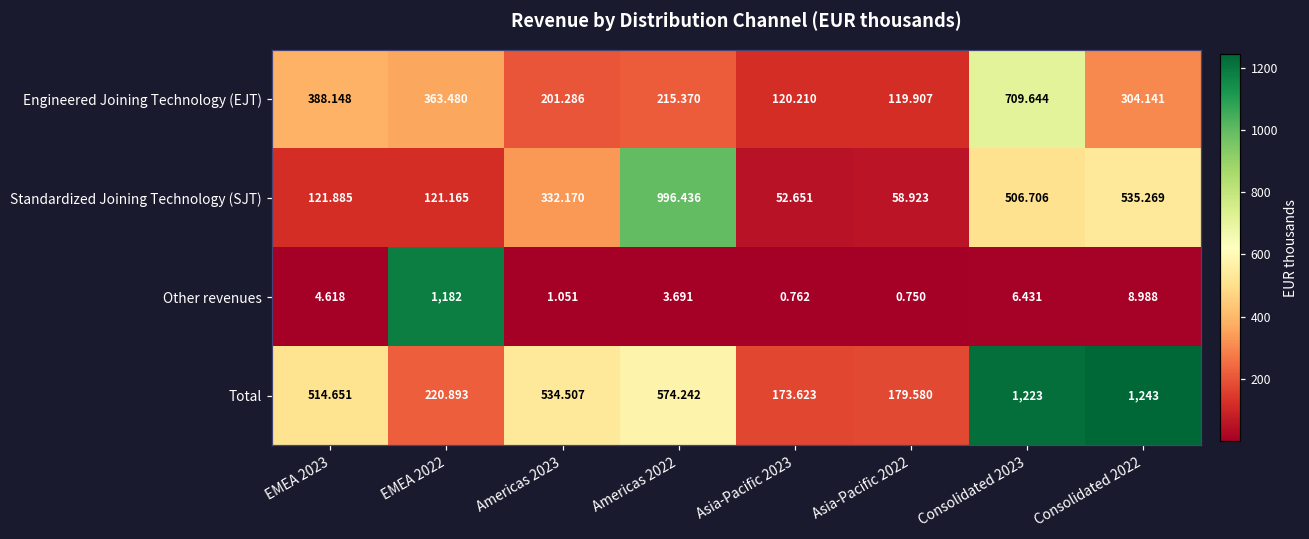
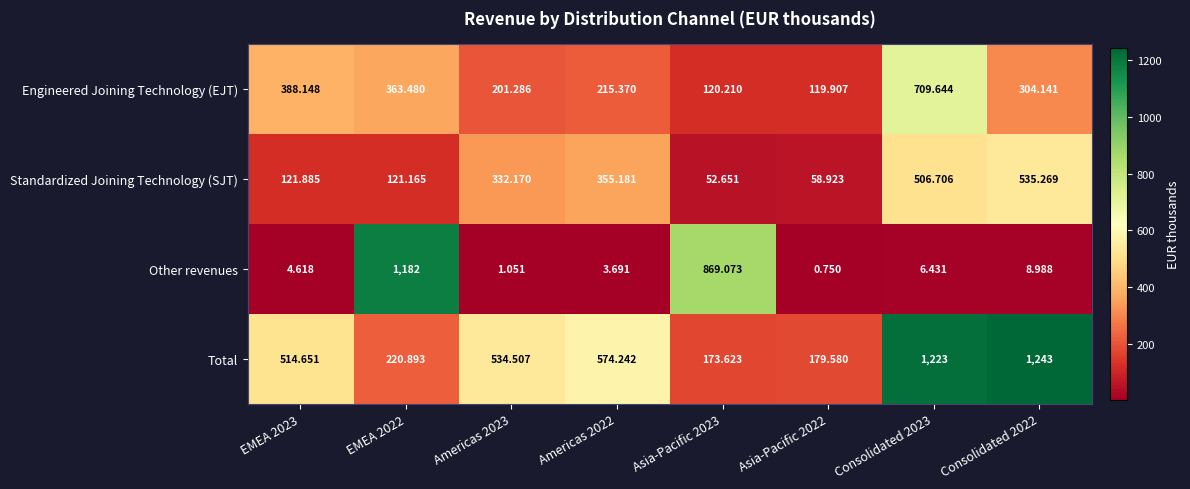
  {
    "Engineered Joining Technology (EJT)": {
      "EMEA 2023": "388.148",
      "EMEA 2022": "363.480",
      "Americas 2023": "201.286",
      "Americas 2022": "215.370",
      "Asia-Pacific 2023": "120.210",
      "Asia-Pacific 2022": "119.907",
      "Consolidated 2023": "709.644",
      "Consolidated 2022": "304.141"
    },
    "Standardized Joining Technology (SJT)": {
      "EMEA 2023": "121.885",
      "EMEA 2022": "121.165",
      "Americas 2023": "332.170",
-     "Americas 2022": "996.436",
+     "Americas 2022": "355.181",
      "Asia-Pacific 2023": "52.651",
      "Asia-Pacific 2022": "58.923",
      "Consolidated 2023": "506.706",
      "Consolidated 2022": "535.269"
    },
    "Other revenues": {
      "EMEA 2023": "4.618",
      "EMEA 2022": "1,182",
      "Americas 2023": "1.051",
      "Americas 2022": "3.691",
-     "Asia-Pacific 2023": "0.762",
+     "Asia-Pacific 2023": "869.073",
      "Asia-Pacific 2022": "0.750",
      "Consolidated 2023": "6.431",
      "Consolidated 2022": "8.988"
    },
    "Total": {
      "EMEA 2023": "514.651",
      "EMEA 2022": "220.893",
      "Americas 2023": "534.507",
      "Americas 2022": "574.242",
      "Asia-Pacific 2023": "173.623",
      "Asia-Pacific 2022": "179.580",
      "Consolidated 2023": "1,223",
      "Consolidated 2022": "1,243"
    }
  }
